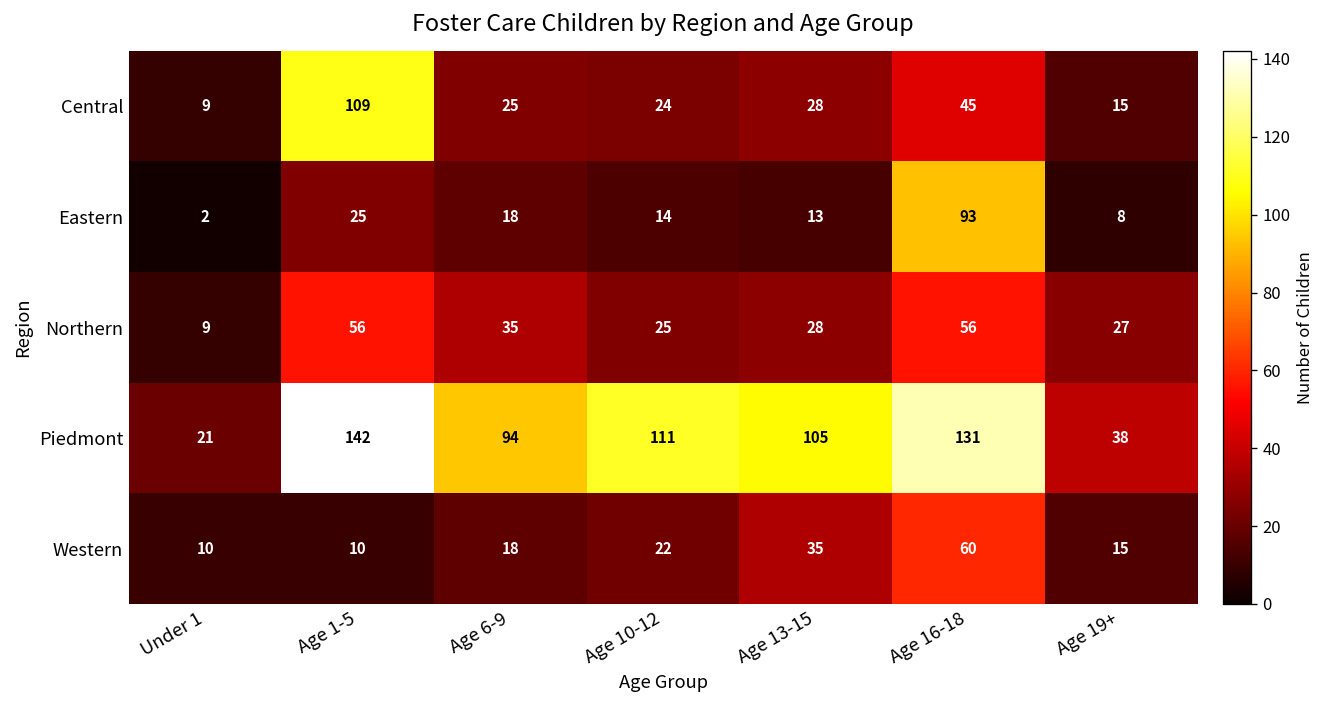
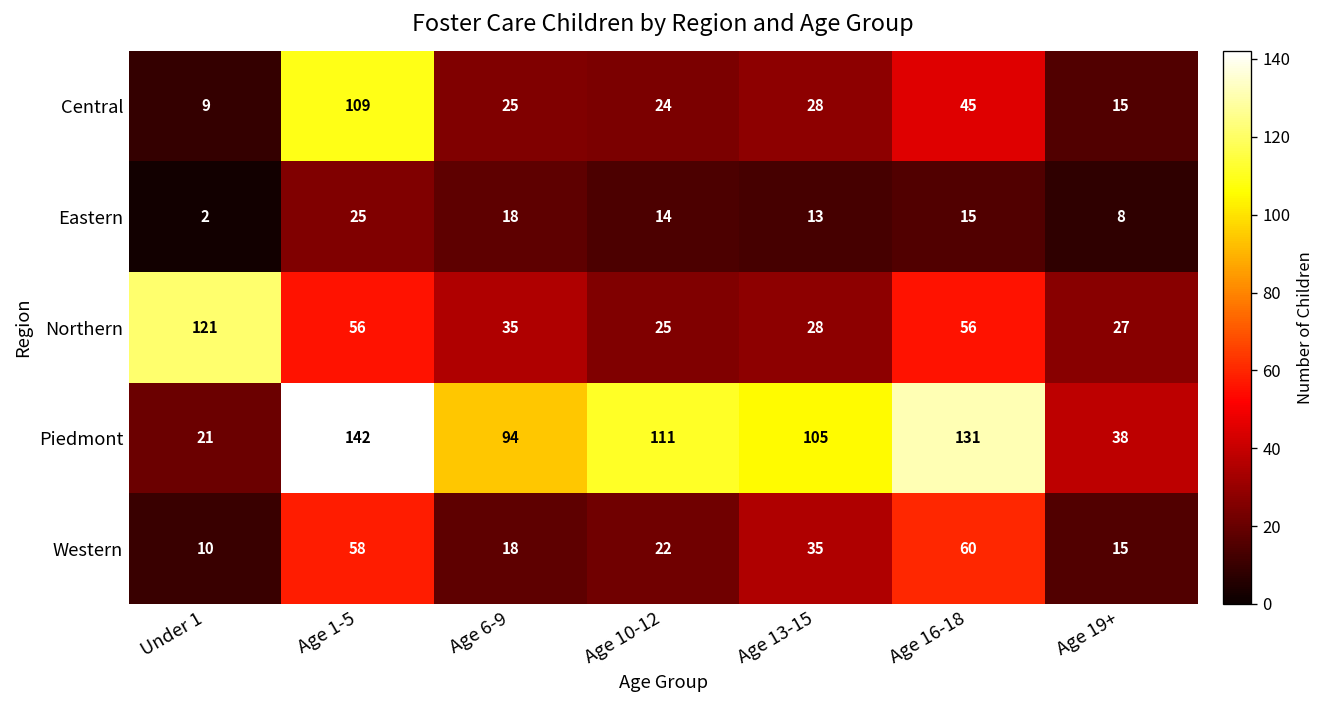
  {
    "Central": {
      "Under 1": 9,
      "Age 1-5": 109,
      "Age 6-9": 25,
      "Age 10-12": 24,
      "Age 13-15": 28,
      "Age 16-18": 45,
      "Age 19+": 15
    },
    "Eastern": {
      "Under 1": 2,
      "Age 1-5": 25,
      "Age 6-9": 18,
      "Age 10-12": 14,
      "Age 13-15": 13,
-     "Age 16-18": 93,
+     "Age 16-18": 15,
      "Age 19+": 8
    },
    "Northern": {
-     "Under 1": 9,
+     "Under 1": 121,
      "Age 1-5": 56,
      "Age 6-9": 35,
      "Age 10-12": 25,
      "Age 13-15": 28,
      "Age 16-18": 56,
      "Age 19+": 27
    },
    "Piedmont": {
      "Under 1": 21,
      "Age 1-5": 142,
      "Age 6-9": 94,
      "Age 10-12": 111,
      "Age 13-15": 105,
      "Age 16-18": 131,
      "Age 19+": 38
    },
    "Western": {
      "Under 1": 10,
-     "Age 1-5": 10,
+     "Age 1-5": 58,
      "Age 6-9": 18,
      "Age 10-12": 22,
      "Age 13-15": 35,
      "Age 16-18": 60,
      "Age 19+": 15
    }
  }
